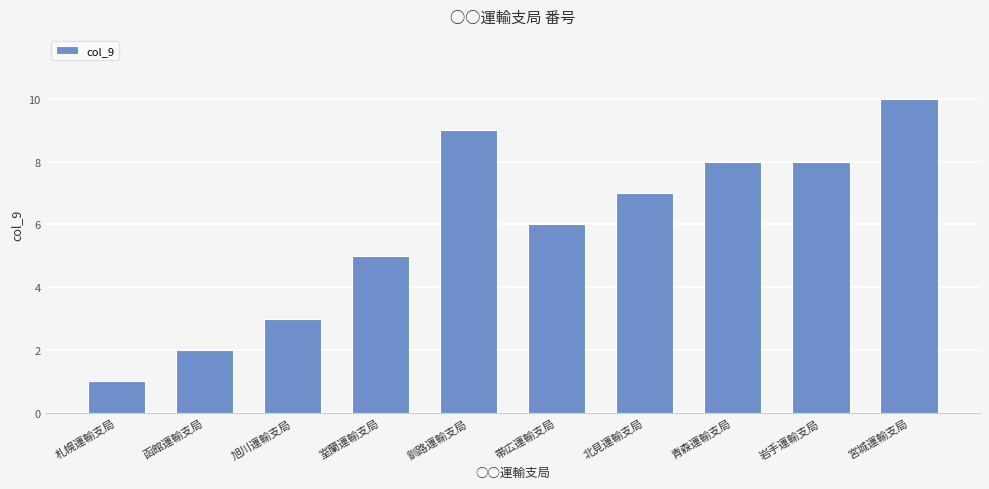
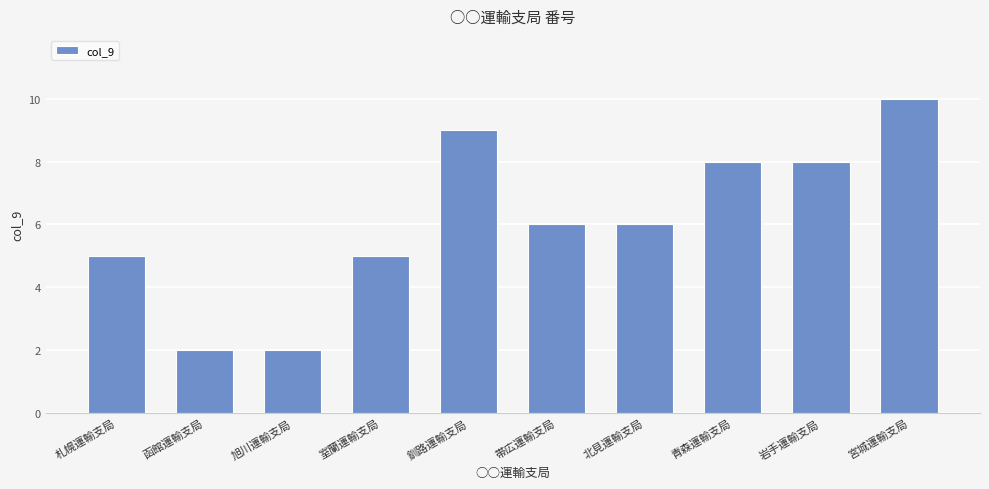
  {
-   "札幌運輸支局": 1,
+   "札幌運輸支局": 5,
    "函館運輸支局": 2,
-   "旭川運輸支局": 3,
+   "旭川運輸支局": 2,
    "室蘭運輸支局": 5,
    "釧路運輸支局": 9,
    "帯広運輸支局": 6,
-   "北見運輸支局": 7,
+   "北見運輸支局": 6,
    "青森運輸支局": 8,
    "岩手運輸支局": 8,
    "宮城運輸支局": 10
  }
